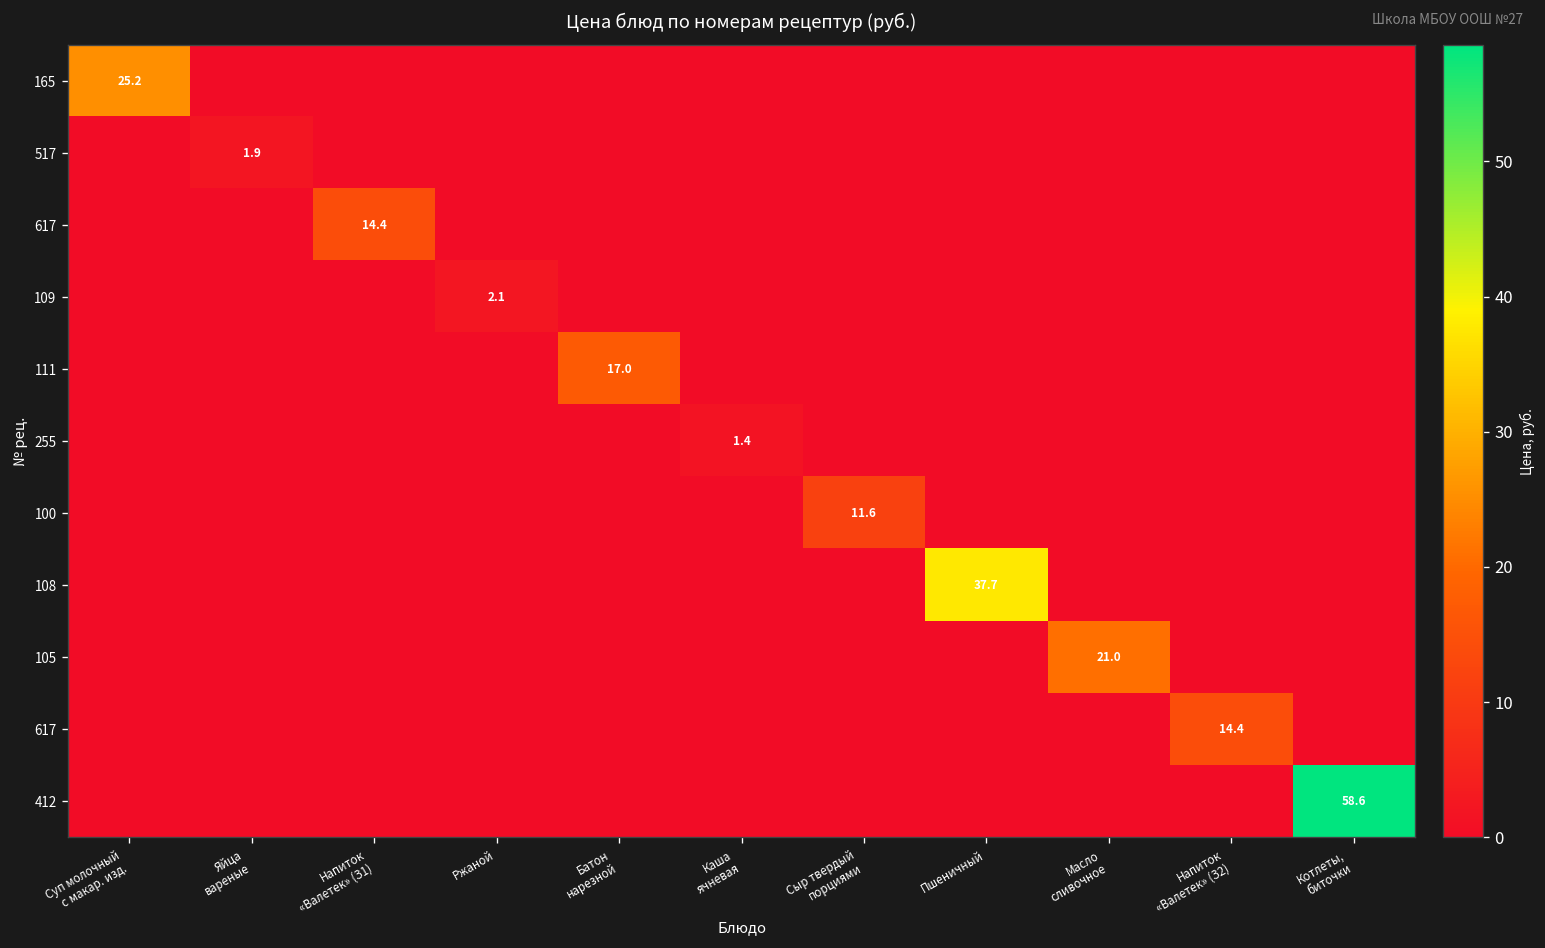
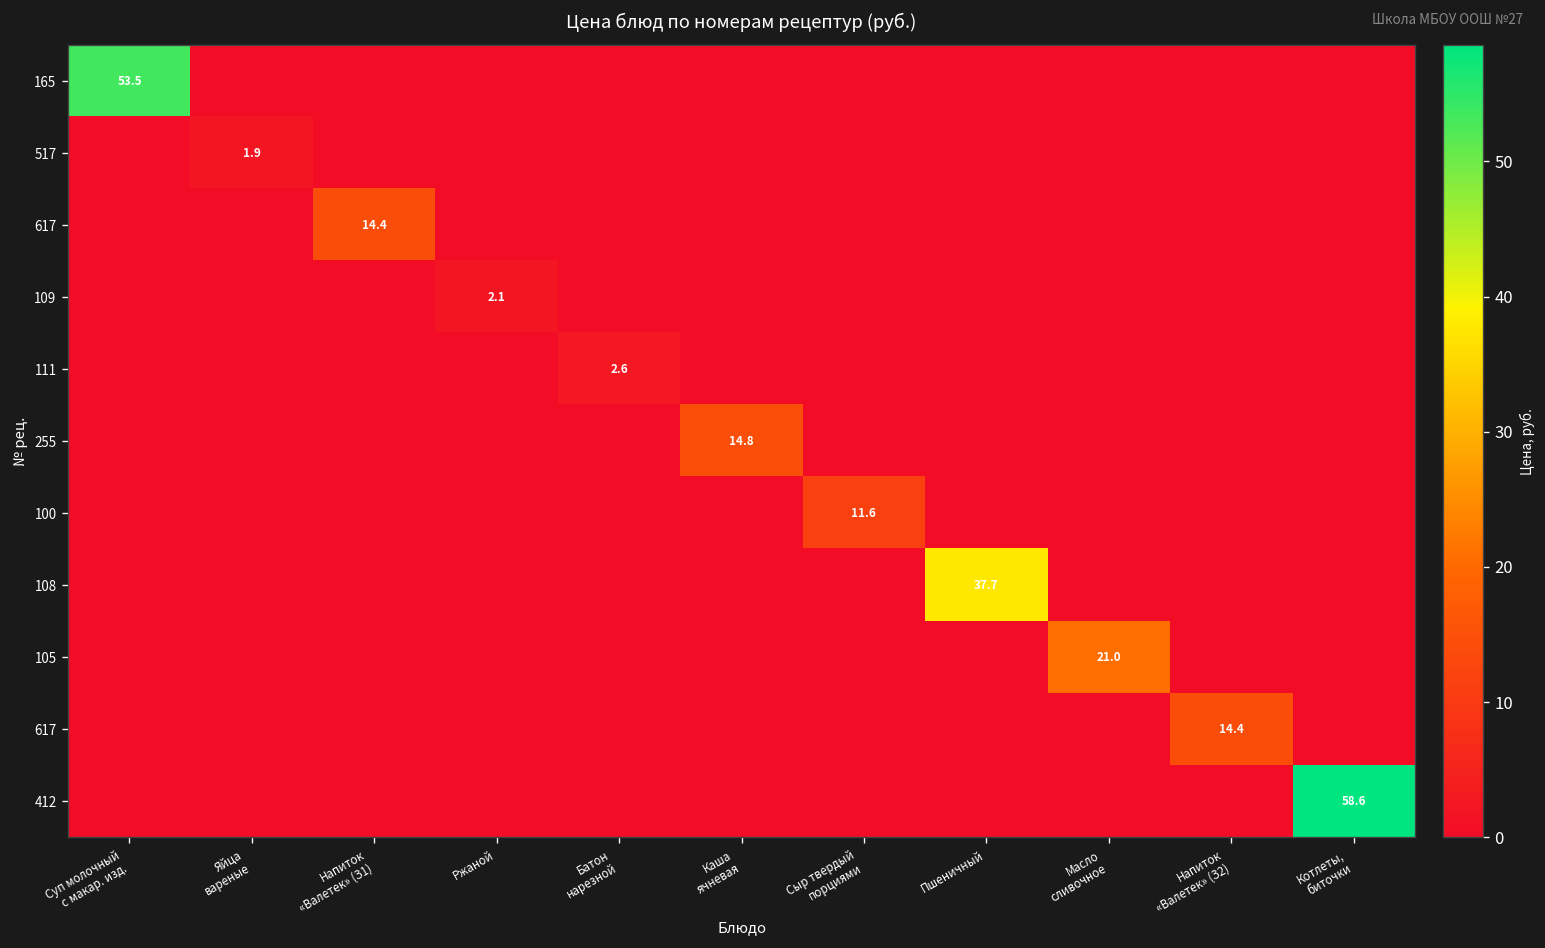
  {
    "165": {
-     "Суп молочный с макар. изд.": 25.2
+     "Суп молочный с макар. изд.": 53.5
    },
    "517": {
      "Яйца вареные": 1.9
    },
    "109": {
      "Ржаной": 2.1
    },
    "111": {
-     "Батон нарезной": 17.0
+     "Батон нарезной": 2.6
    },
    "255": {
-     "Каша ячневая": 1.4
+     "Каша ячневая": 14.8
    },
    "100": {
      "Сыр твердый порциями": 11.6
    },
    "108": {
      "Пшеничный": 37.7
    },
    "105": {
      "Масло сливочное": 21.0
    },
    "412": {
      "Котлеты, биточки": 58.6
    }
  }
